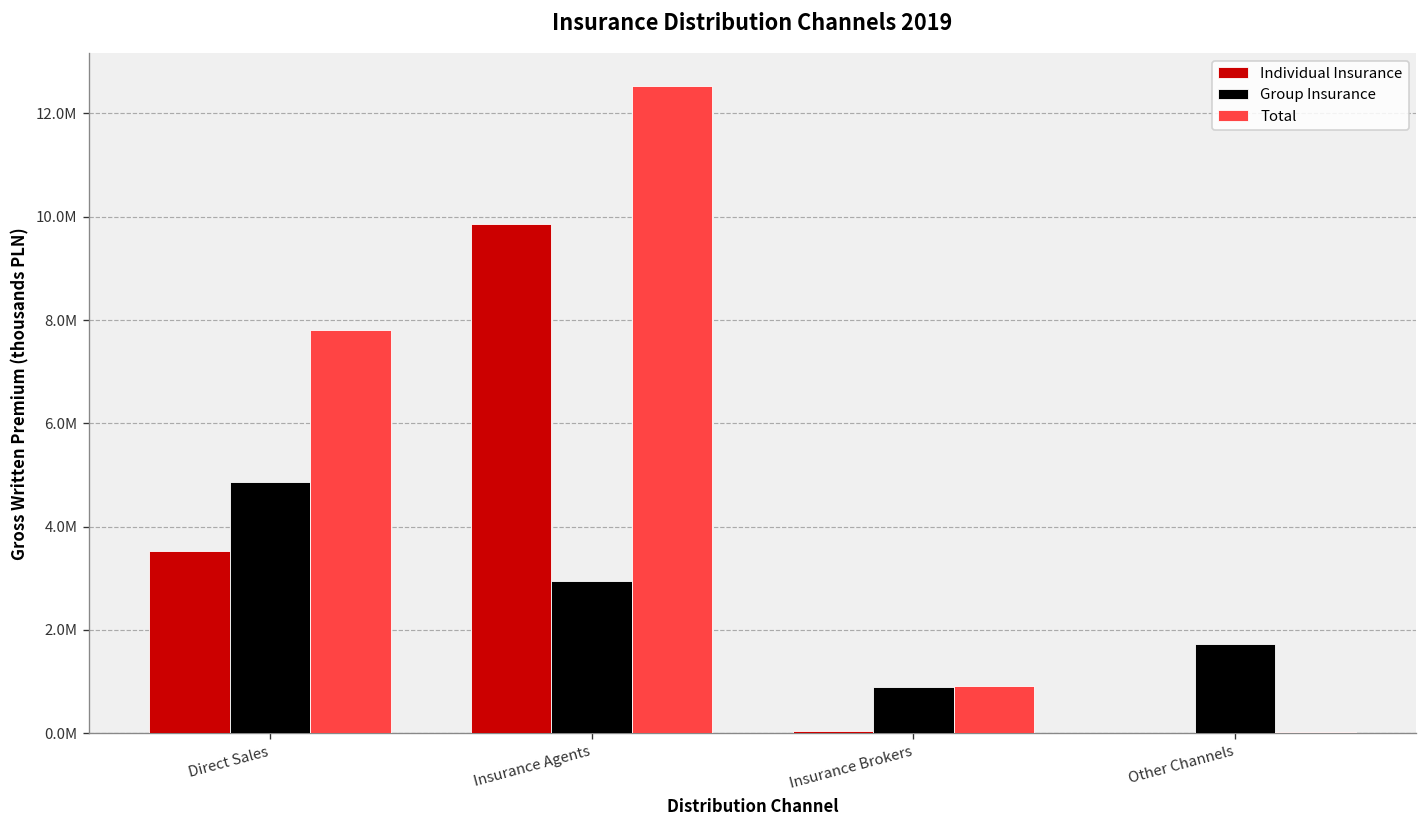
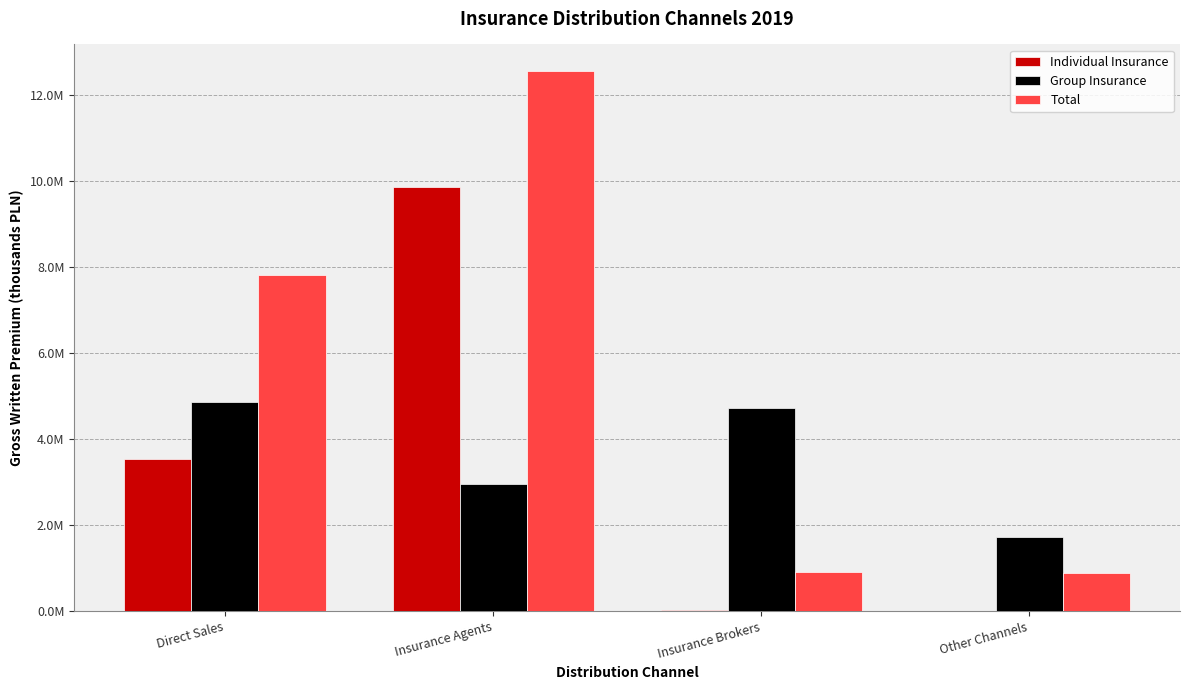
  {
    "Individual Insurance": {
      "Direct Sales": 3500000,
      "Insurance Agents": 9900000
    },
    "Group Insurance": {
      "Direct Sales": 4900000,
      "Insurance Agents": 3000000,
-     "Insurance Brokers": 900000,
+     "Insurance Brokers": 4700000,
      "Other Channels": 1700000
    },
    "Total": {
      "Direct Sales": 7800000,
      "Insurance Agents": 12500000,
      "Insurance Brokers": 900000,
-     "Other Channels": 0
+     "Other Channels": 900000
    }
  }
